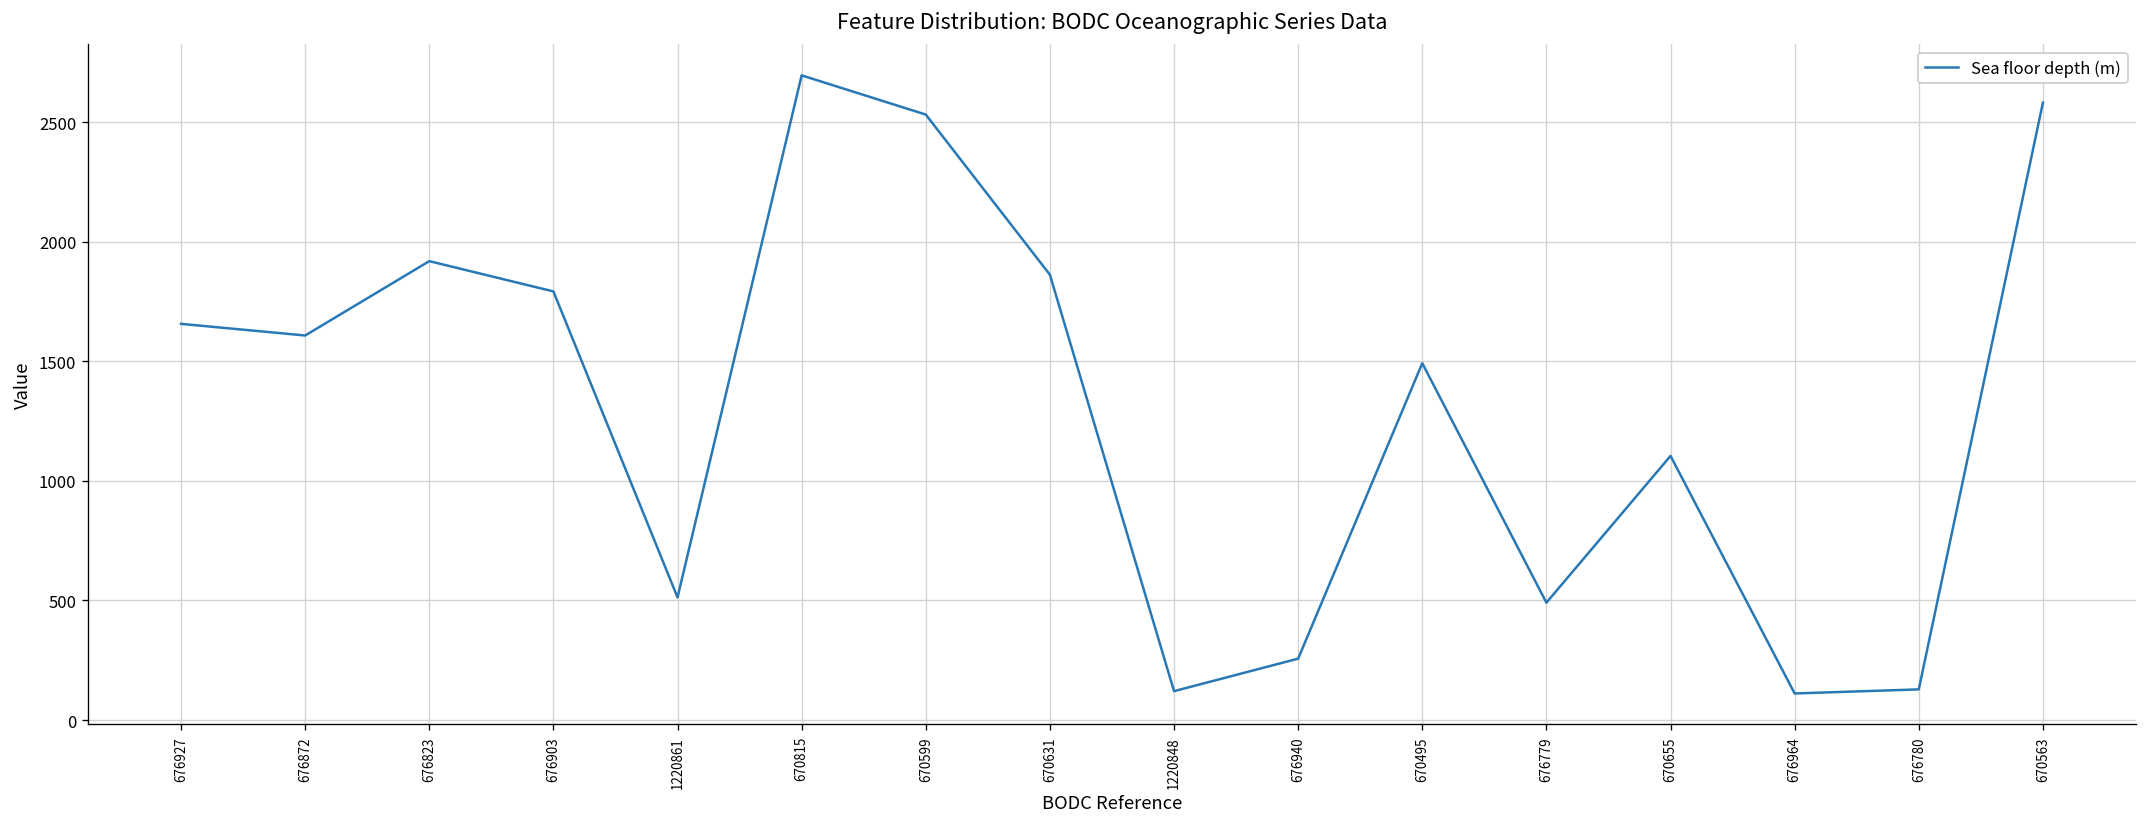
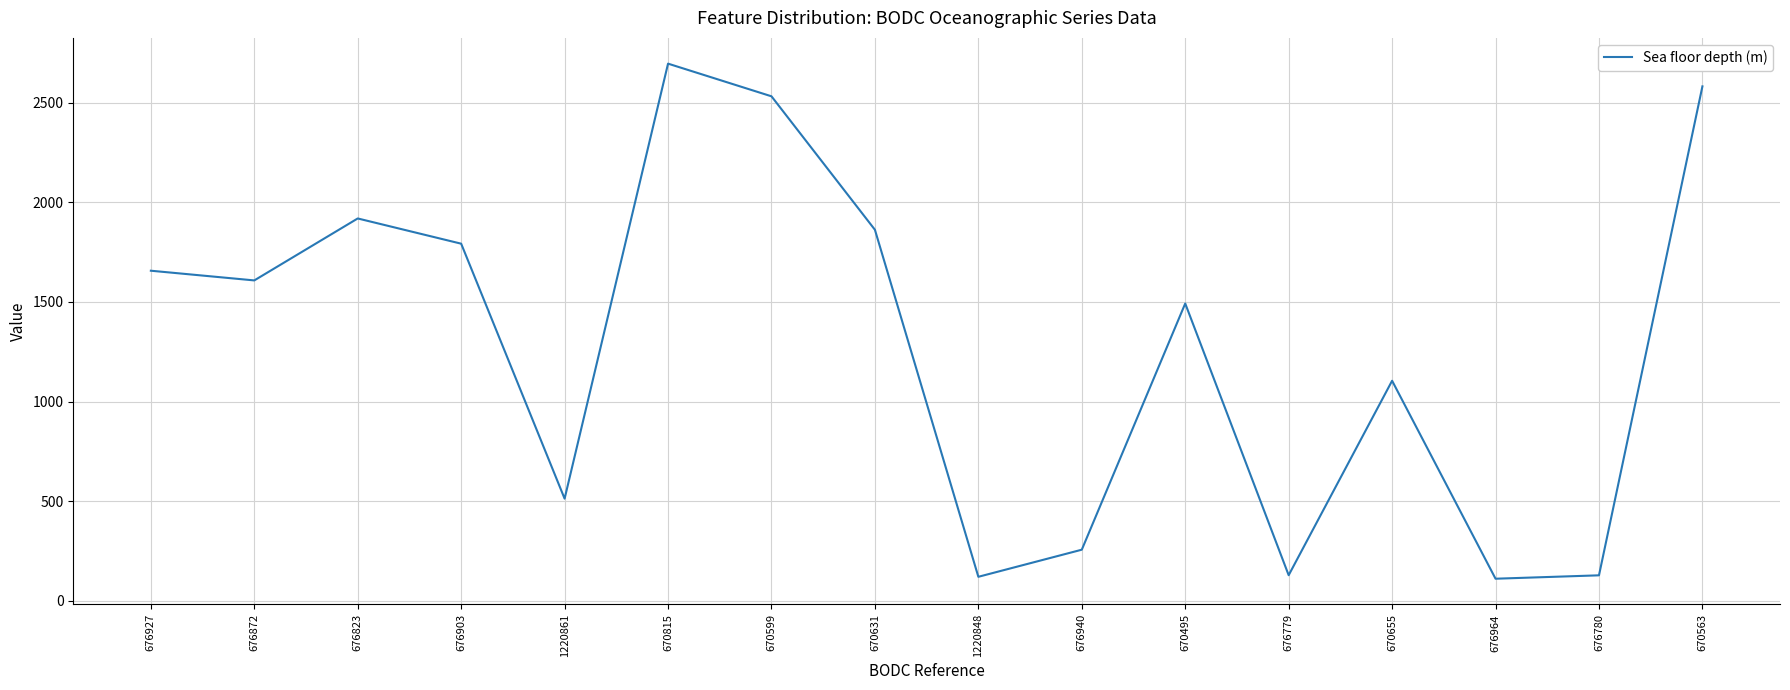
  {
    "676927": 1660,
    "676872": 1610,
    "676823": 1920,
    "676903": 1790,
    "1220861": 510,
    "670815": 2690,
    "670599": 2530,
    "670631": 1860,
    "1220848": 120,
    "676940": 260,
    "670495": 1490,
-   "676779": 490,
+   "676779": 130,
    "670655": 1100,
    "676964": 110,
    "676780": 130,
    "670563": 2580
  }
